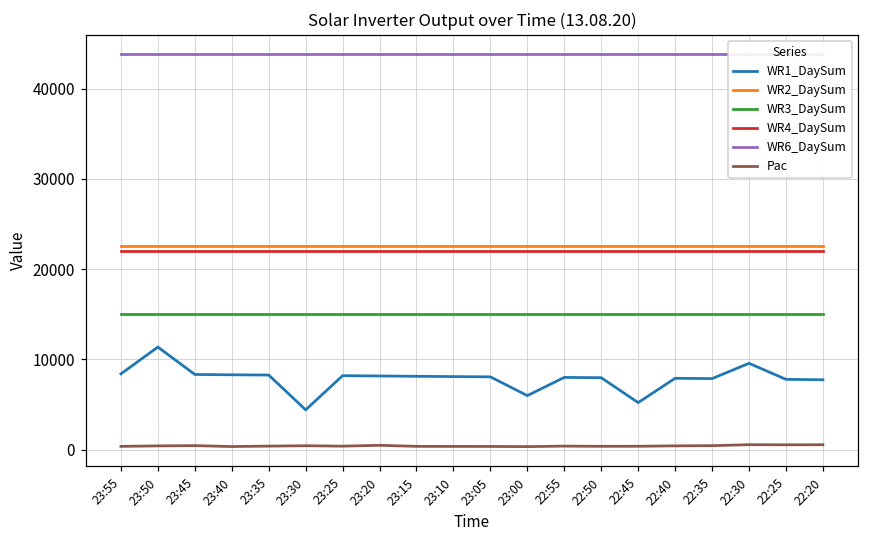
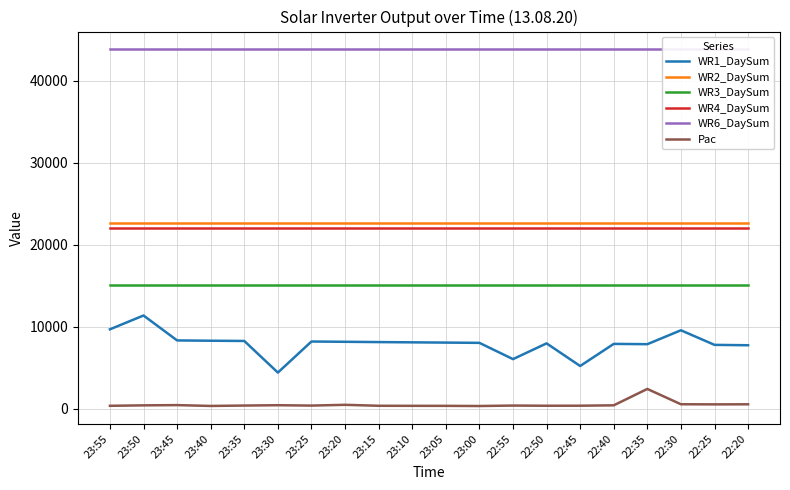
  {
    "WR1_DaySum": {
-     "23:55": 8000,
+     "23:55": 10000,
      "23:50": 11000,
      "23:45": 8000,
      "23:40": 8000,
      "23:35": 8000,
      "23:30": 4000,
      "23:25": 8000,
      "23:20": 8000,
      "23:15": 8000,
      "23:10": 8000,
      "23:05": 8000,
-     "23:00": 6000,
-     "22:55": 8000,
+     "23:00": 8000,
+     "22:55": 6000,
      "22:50": 8000,
      "22:45": 5000,
      "22:40": 8000,
      "22:35": 8000,
      "22:30": 10000,
      "22:25": 8000,
      "22:20": 8000
    },
    "WR2_DaySum": {
      "23:55": 23000,
      "23:50": 23000,
      "23:45": 23000,
      "23:40": 23000,
      "23:35": 23000,
      "23:30": 23000,
      "23:25": 23000,
      "23:20": 23000,
      "23:15": 23000,
      "23:10": 23000,
      "23:05": 23000,
      "23:00": 23000,
      "22:55": 23000,
      "22:50": 23000,
      "22:45": 23000,
      "22:40": 23000,
      "22:35": 23000,
      "22:30": 23000,
      "22:25": 23000,
      "22:20": 23000
    },
    "WR3_DaySum": {
      "23:55": 15000,
      "23:50": 15000,
      "23:45": 15000,
      "23:40": 15000,
      "23:35": 15000,
      "23:30": 15000,
      "23:25": 15000,
      "23:20": 15000,
      "23:15": 15000,
      "23:10": 15000,
      "23:05": 15000,
      "23:00": 15000,
      "22:55": 15000,
      "22:50": 15000,
      "22:45": 15000,
      "22:40": 15000,
      "22:35": 15000,
      "22:30": 15000,
      "22:25": 15000,
      "22:20": 15000
    },
    "WR4_DaySum": {
      "23:55": 22000,
      "23:50": 22000,
      "23:45": 22000,
      "23:40": 22000,
      "23:35": 22000,
      "23:30": 22000,
      "23:25": 22000,
      "23:20": 22000,
      "23:15": 22000,
      "23:10": 22000,
      "23:05": 22000,
      "23:00": 22000,
      "22:55": 22000,
      "22:50": 22000,
      "22:45": 22000,
      "22:40": 22000,
      "22:35": 22000,
      "22:30": 22000,
      "22:25": 22000,
      "22:20": 22000
    },
    "WR6_DaySum": {
      "23:55": 44000,
      "23:50": 44000,
      "23:45": 44000,
      "23:40": 44000,
      "23:35": 44000,
      "23:30": 44000,
      "23:25": 44000,
      "23:20": 44000,
      "23:15": 44000,
      "23:10": 44000,
      "23:05": 44000,
      "23:00": 44000,
      "22:55": 44000,
      "22:50": 44000,
      "22:45": 44000,
      "22:40": 44000,
      "22:35": 44000
    },
    "Pac": {
      "23:55": 0,
      "23:50": 0,
      "23:45": 0,
      "23:40": 0,
      "23:35": 0,
      "23:30": 0,
      "23:25": 0,
      "23:20": 0,
      "23:15": 0,
      "23:10": 0,
      "23:05": 0,
      "23:00": 0,
      "22:55": 0,
      "22:50": 0,
      "22:45": 0,
      "22:40": 0,
-     "22:35": 0,
+     "22:35": 2000,
      "22:30": 1000,
      "22:25": 1000,
      "22:20": 1000
    }
  }
